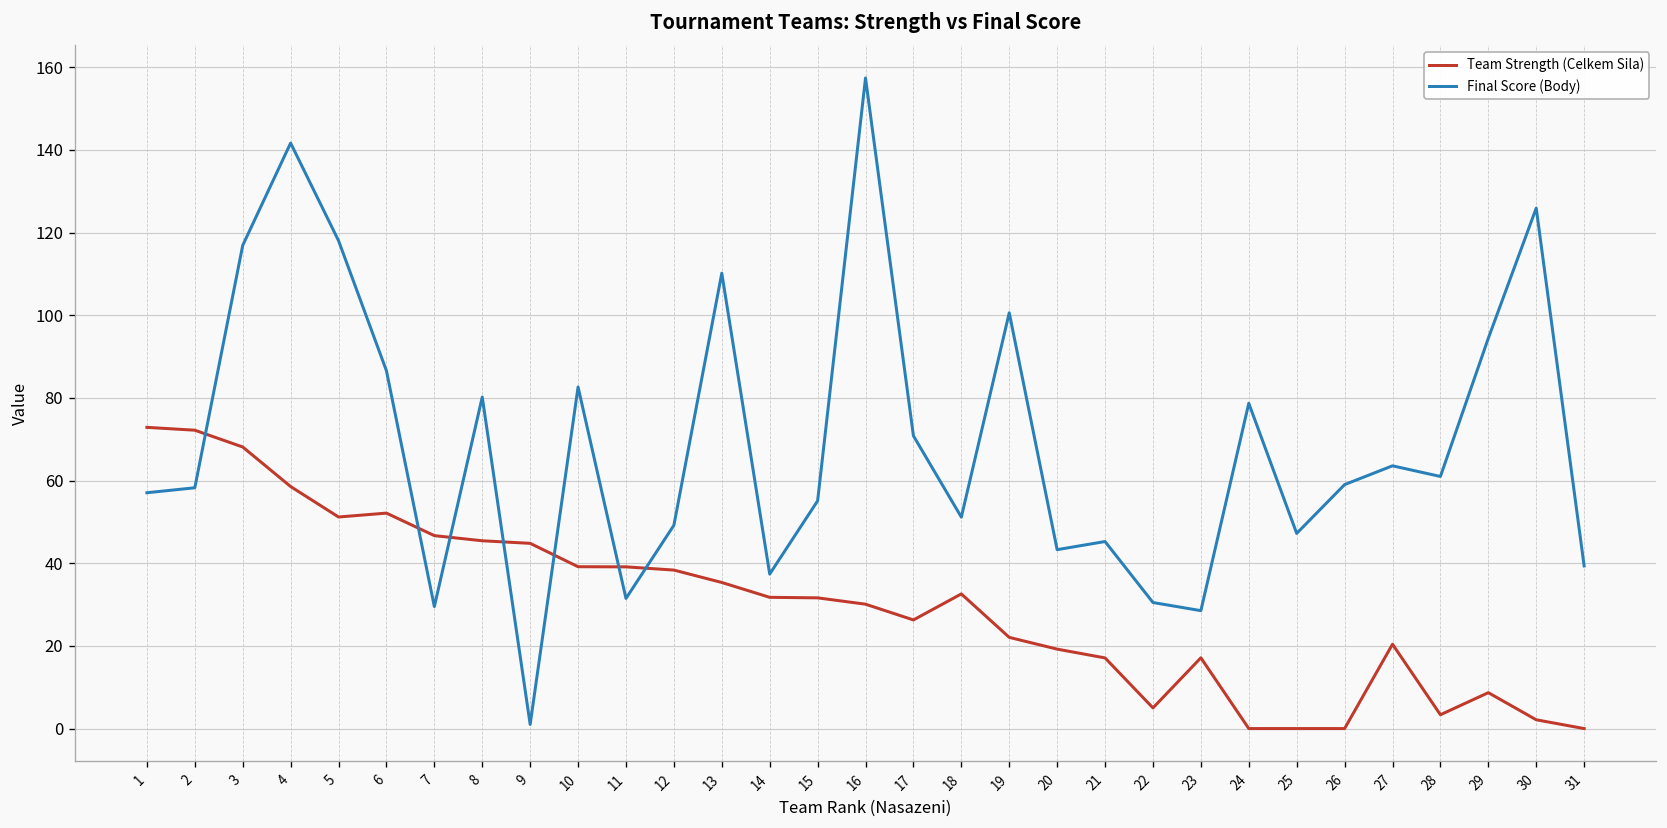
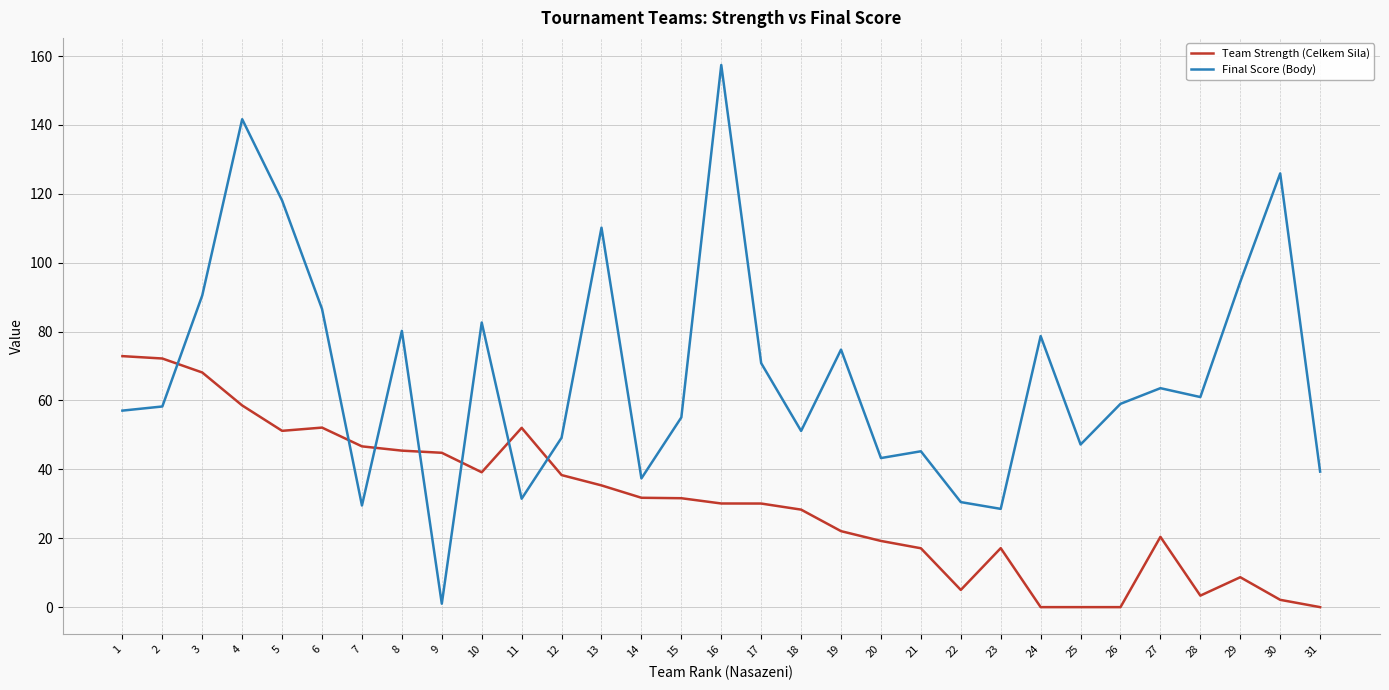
  {
    "Team Strength (Celkem Sila)": {
      "1": 73,
      "2": 72,
      "3": 68,
      "4": 59,
      "5": 51,
      "6": 52,
      "7": 47,
      "8": 45,
      "9": 45,
      "10": 39,
-     "11": 39,
+     "11": 52,
      "12": 38,
      "13": 35,
      "14": 32,
      "15": 32,
      "16": 30,
-     "17": 26,
-     "18": 33,
+     "17": 30,
+     "18": 28,
      "19": 22,
      "20": 19,
      "21": 17,
      "22": 5,
      "23": 17,
      "24": 0,
      "25": 0,
      "26": 0,
      "27": 20,
      "28": 3,
      "29": 9,
      "30": 2,
      "31": 0
    },
    "Final Score (Body)": {
      "1": 57,
      "2": 58,
-     "3": 117,
+     "3": 91,
      "4": 142,
      "5": 118,
      "6": 87,
      "7": 30,
      "8": 80,
      "9": 1,
      "10": 83,
      "11": 31,
      "12": 49,
      "13": 110,
      "14": 37,
      "15": 55,
      "16": 157,
      "17": 71,
      "18": 51,
-     "19": 101,
+     "19": 75,
      "20": 43,
      "21": 45,
      "22": 30,
      "23": 29,
      "24": 79,
      "25": 47,
      "26": 59,
      "27": 64,
      "28": 61,
      "29": 94,
      "30": 126,
      "31": 39
    }
  }
